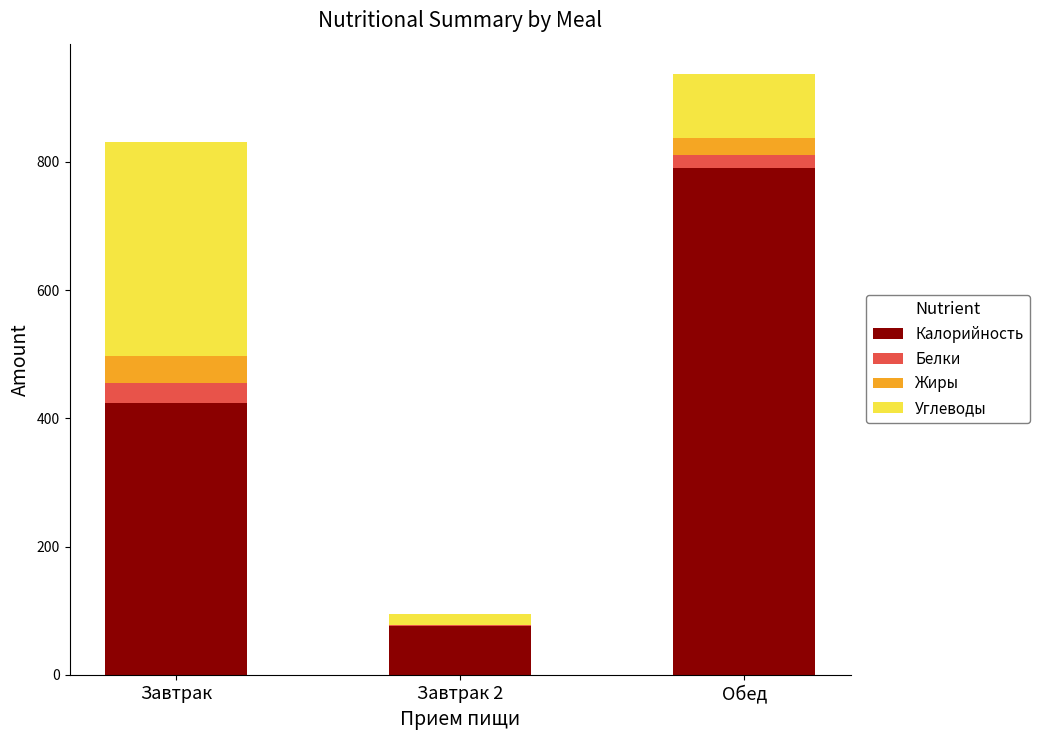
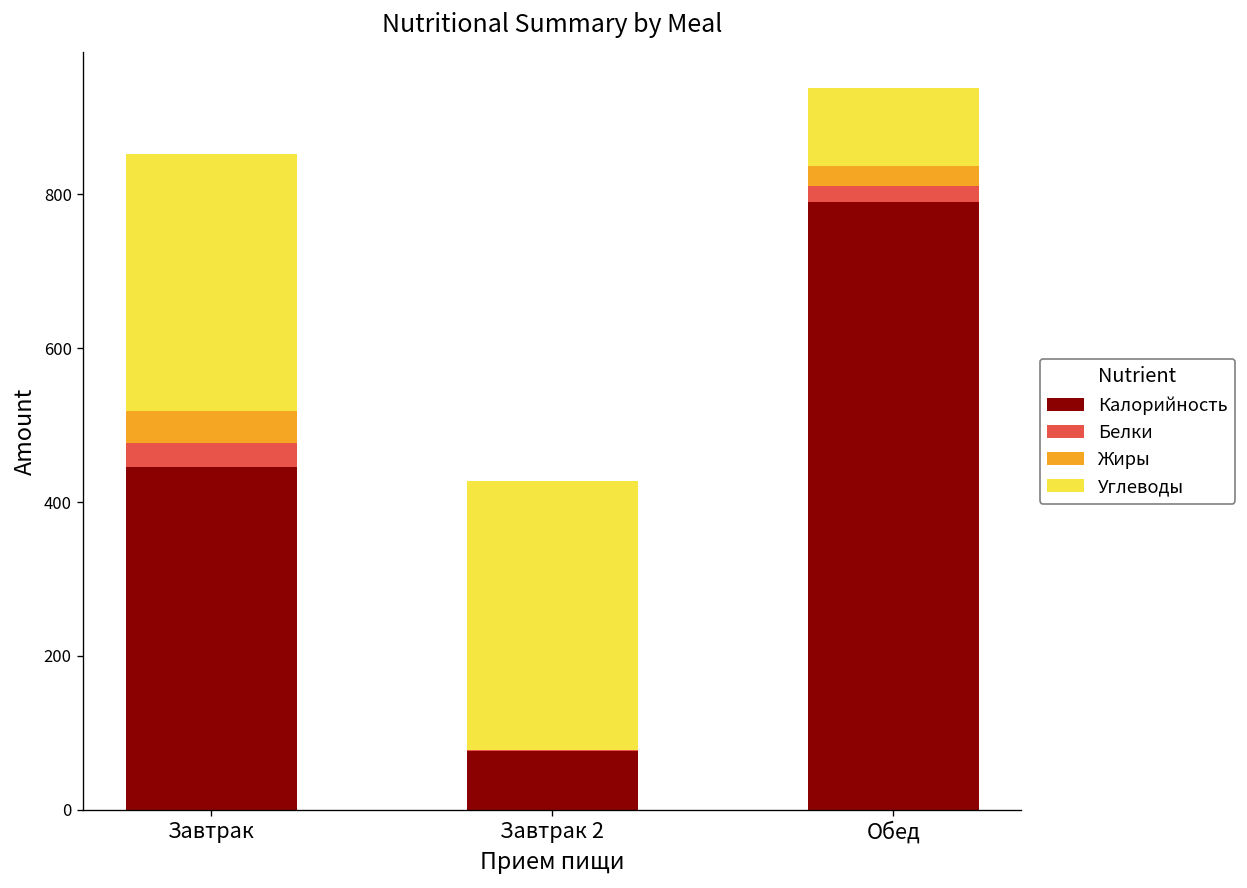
  {
    "Калорийность": {
-     "Завтрак": 420,
+     "Завтрак": 450,
      "Завтрак 2": 80,
      "Обед": 790
    },
    "Белки": {
      "Завтрак": 30,
      "Обед": 20
    },
    "Жиры": {
      "Завтрак": 40,
      "Завтрак 2": 0,
      "Обед": 30
    },
    "Углеводы": {
      "Завтрак": 330,
-     "Завтрак 2": 20,
+     "Завтрак 2": 350,
      "Обед": 100
    }
  }
